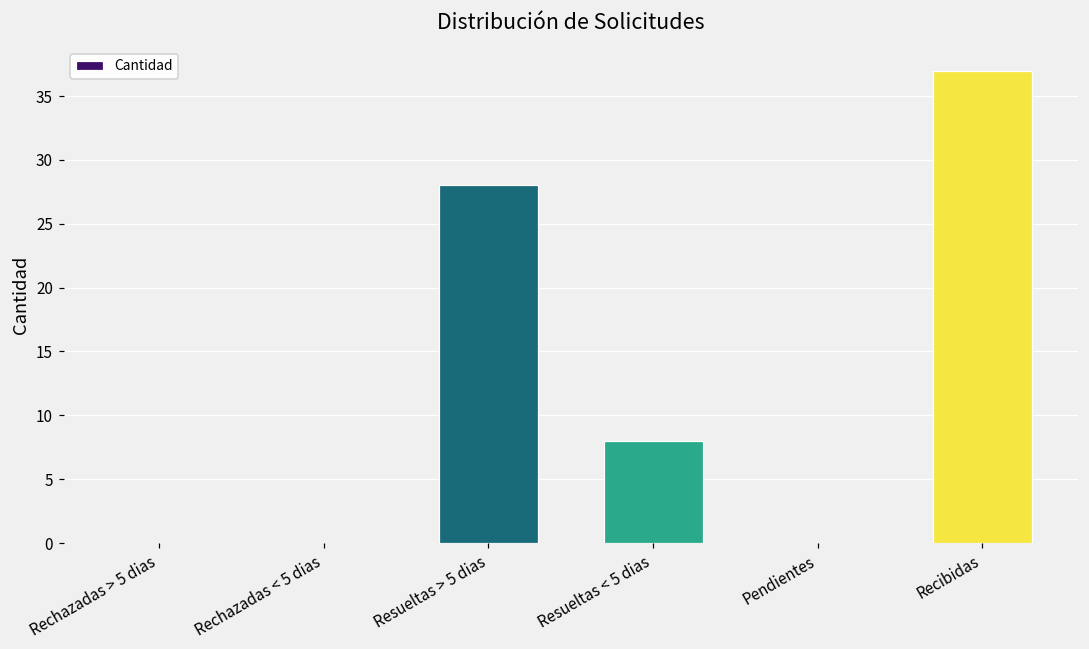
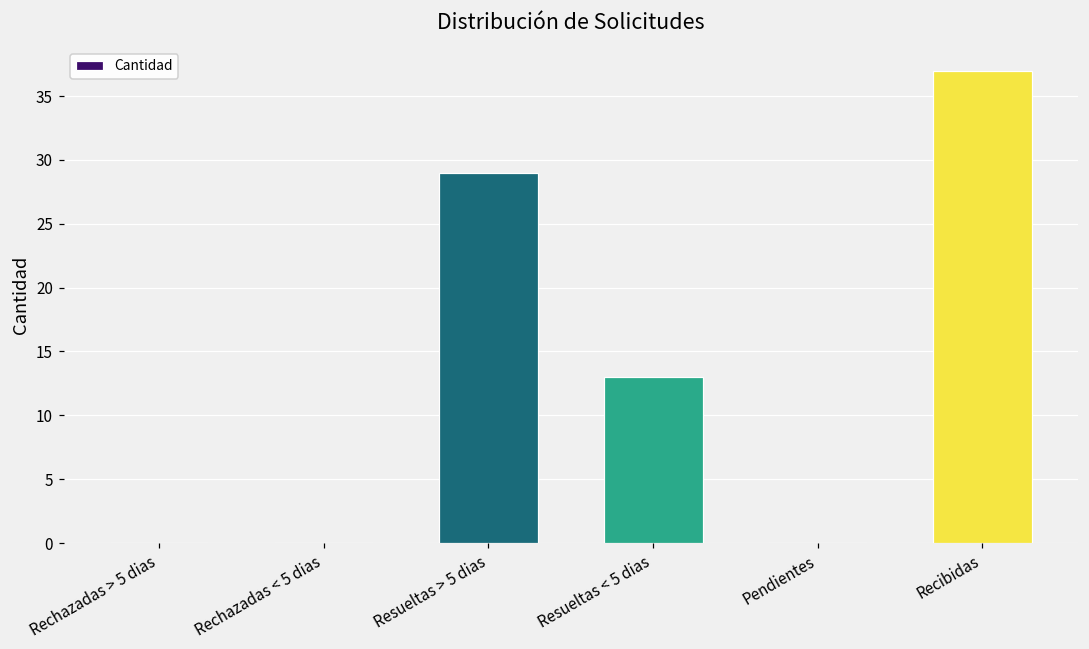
  {
    "Rechazadas > 5 dias": 0,
    "Rechazadas < 5 dias": 0,
-   "Resueltas > 5 dias": 28,
-   "Resueltas < 5 dias": 8,
+   "Resueltas > 5 dias": 29,
+   "Resueltas < 5 dias": 13,
    "Pendientes": 0,
    "Recibidas": 37
  }
